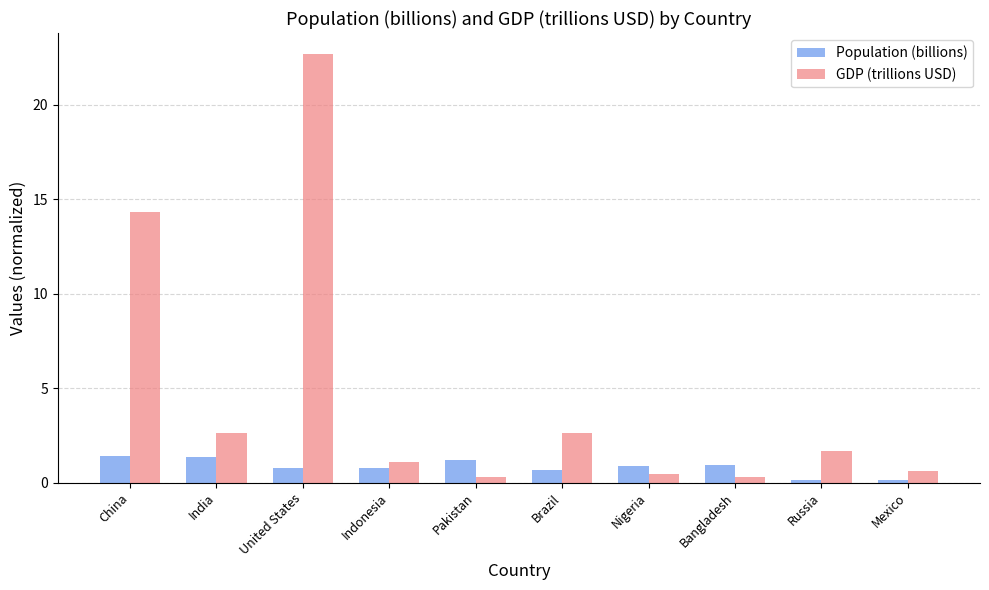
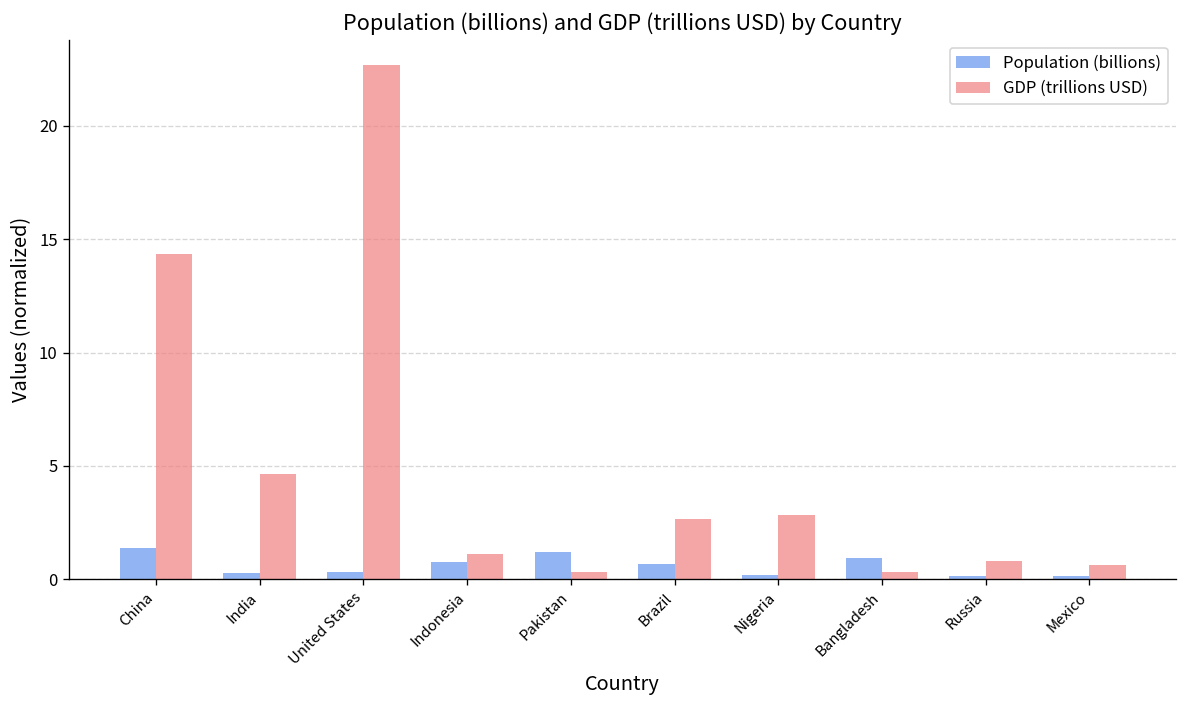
  {
    "Population (billions)": {
      "China": 1.4,
-     "India": 1.4,
-     "United States": 0.8,
+     "India": 0.3,
+     "United States": 0.3,
      "Indonesia": 0.8,
      "Pakistan": 1.2,
      "Brazil": 0.7,
-     "Nigeria": 0.9,
+     "Nigeria": 0.2,
      "Bangladesh": 1.0,
      "Russia": 0.1
    },
    "GDP (trillions USD)": {
      "China": 14.3,
-     "India": 2.6,
+     "India": 4.6,
      "United States": 22.7,
      "Indonesia": 1.1,
      "Pakistan": 0.3,
      "Brazil": 2.6,
-     "Nigeria": 0.4,
+     "Nigeria": 2.8,
      "Bangladesh": 0.3,
-     "Russia": 1.7,
+     "Russia": 0.8,
      "Mexico": 0.6
    }
  }
